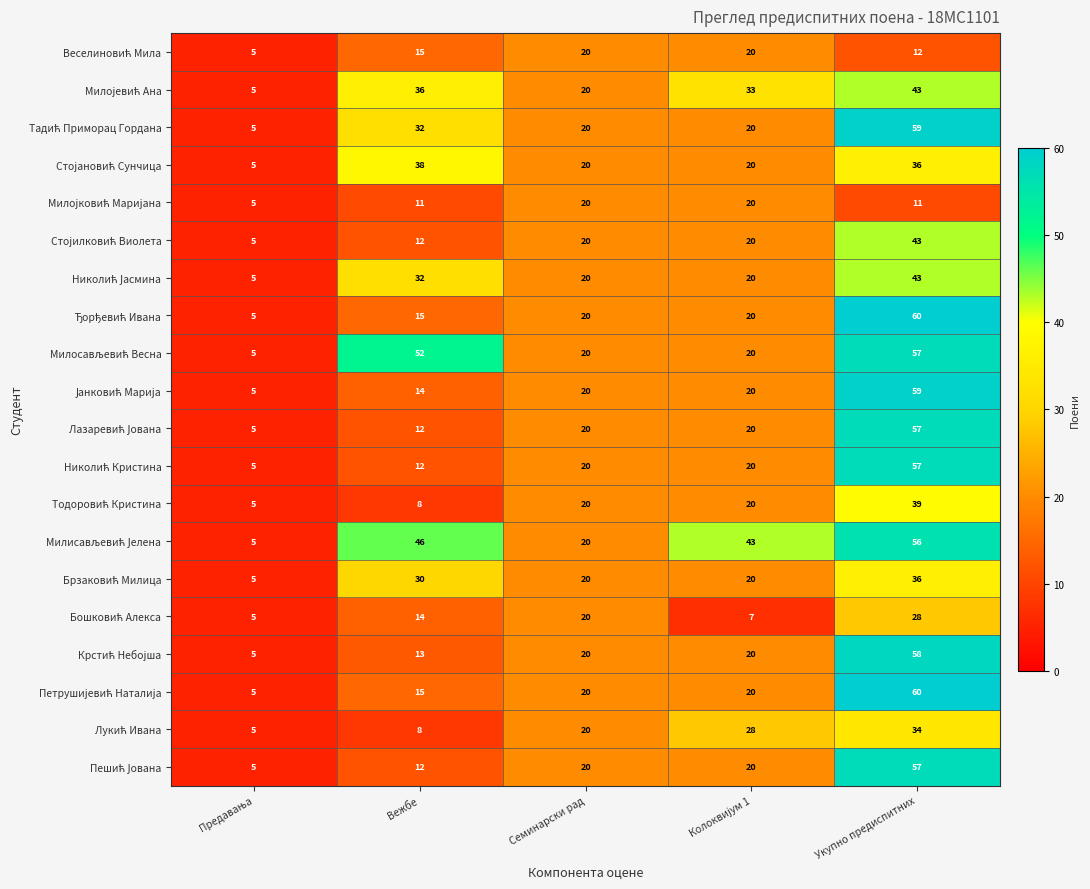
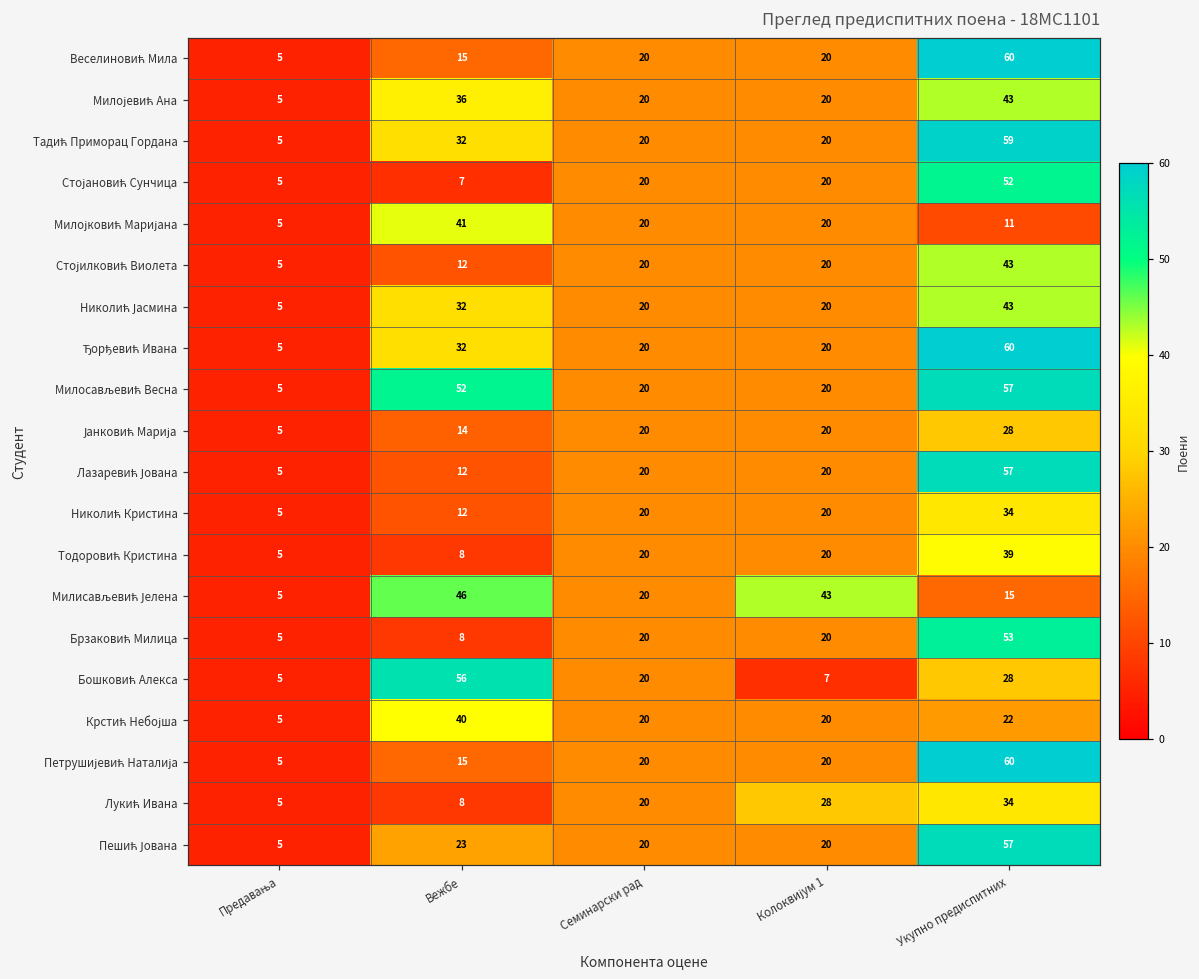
  {
    "Веселиновић Мила": {
      "Предавања": 5,
      "Вежбе": 15,
      "Семинарски рад": 20,
      "Колоквијум 1": 20,
-     "Укупно предиспитних": 12
+     "Укупно предиспитних": 60
    },
    "Милојевић Ана": {
      "Предавања": 5,
      "Вежбе": 36,
      "Семинарски рад": 20,
-     "Колоквијум 1": 33,
+     "Колоквијум 1": 20,
      "Укупно предиспитних": 43
    },
    "Тадић Приморац Гордана": {
      "Предавања": 5,
      "Вежбе": 32,
      "Семинарски рад": 20,
      "Колоквијум 1": 20,
      "Укупно предиспитних": 59
    },
    "Стојановић Сунчица": {
      "Предавања": 5,
-     "Вежбе": 38,
+     "Вежбе": 7,
      "Семинарски рад": 20,
      "Колоквијум 1": 20,
-     "Укупно предиспитних": 36
+     "Укупно предиспитних": 52
    },
    "Милојковић Маријана": {
      "Предавања": 5,
-     "Вежбе": 11,
+     "Вежбе": 41,
      "Семинарски рад": 20,
      "Колоквијум 1": 20,
      "Укупно предиспитних": 11
    },
    "Стојилковић Виолета": {
      "Предавања": 5,
      "Вежбе": 12,
      "Семинарски рад": 20,
      "Колоквијум 1": 20,
      "Укупно предиспитних": 43
    },
    "Николић Јасмина": {
      "Предавања": 5,
      "Вежбе": 32,
      "Семинарски рад": 20,
      "Колоквијум 1": 20,
      "Укупно предиспитних": 43
    },
    "Ђорђевић Ивана": {
      "Предавања": 5,
-     "Вежбе": 15,
+     "Вежбе": 32,
      "Семинарски рад": 20,
      "Колоквијум 1": 20,
      "Укупно предиспитних": 60
    },
    "Милосављевић Весна": {
      "Предавања": 5,
      "Вежбе": 52,
      "Семинарски рад": 20,
      "Колоквијум 1": 20,
      "Укупно предиспитних": 57
    },
    "Јанковић Марија": {
      "Предавања": 5,
      "Вежбе": 14,
      "Семинарски рад": 20,
      "Колоквијум 1": 20,
-     "Укупно предиспитних": 59
+     "Укупно предиспитних": 28
    },
    "Лазаревић Јована": {
      "Предавања": 5,
      "Вежбе": 12,
      "Семинарски рад": 20,
      "Колоквијум 1": 20,
      "Укупно предиспитних": 57
    },
    "Николић Кристина": {
      "Предавања": 5,
      "Вежбе": 12,
      "Семинарски рад": 20,
      "Колоквијум 1": 20,
-     "Укупно предиспитних": 57
+     "Укупно предиспитних": 34
    },
    "Тодоровић Кристина": {
      "Предавања": 5,
      "Вежбе": 8,
      "Семинарски рад": 20,
      "Колоквијум 1": 20,
      "Укупно предиспитних": 39
    },
    "Милисављевић Јелена": {
      "Предавања": 5,
      "Вежбе": 46,
      "Семинарски рад": 20,
      "Колоквијум 1": 43,
-     "Укупно предиспитних": 56
+     "Укупно предиспитних": 15
    },
    "Брзаковић Милица": {
      "Предавања": 5,
-     "Вежбе": 30,
+     "Вежбе": 8,
      "Семинарски рад": 20,
      "Колоквијум 1": 20,
-     "Укупно предиспитних": 36
+     "Укупно предиспитних": 53
    },
    "Бошковић Алекса": {
      "Предавања": 5,
-     "Вежбе": 14,
+     "Вежбе": 56,
      "Семинарски рад": 20,
      "Колоквијум 1": 7,
      "Укупно предиспитних": 28
    },
    "Крстић Небојша": {
      "Предавања": 5,
-     "Вежбе": 13,
+     "Вежбе": 40,
      "Семинарски рад": 20,
      "Колоквијум 1": 20,
-     "Укупно предиспитних": 58
+     "Укупно предиспитних": 22
    },
    "Петрушијевић Наталија": {
      "Предавања": 5,
      "Вежбе": 15,
      "Семинарски рад": 20,
      "Колоквијум 1": 20,
      "Укупно предиспитних": 60
    },
    "Лукић Ивана": {
      "Предавања": 5,
      "Вежбе": 8,
      "Семинарски рад": 20,
      "Колоквијум 1": 28,
      "Укупно предиспитних": 34
    },
    "Пешић Јована": {
      "Предавања": 5,
-     "Вежбе": 12,
+     "Вежбе": 23,
      "Семинарски рад": 20,
      "Колоквијум 1": 20,
      "Укупно предиспитних": 57
    }
  }
